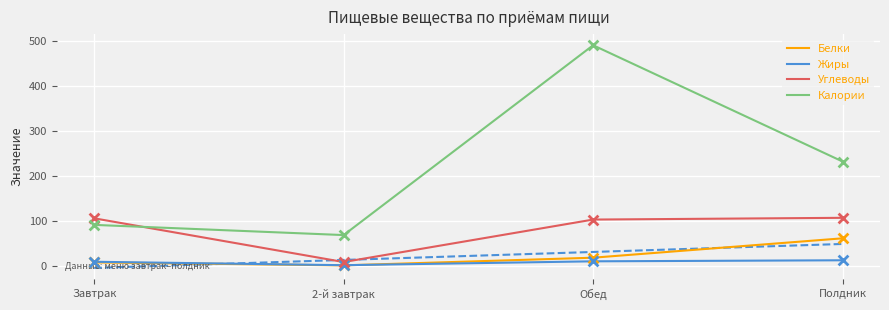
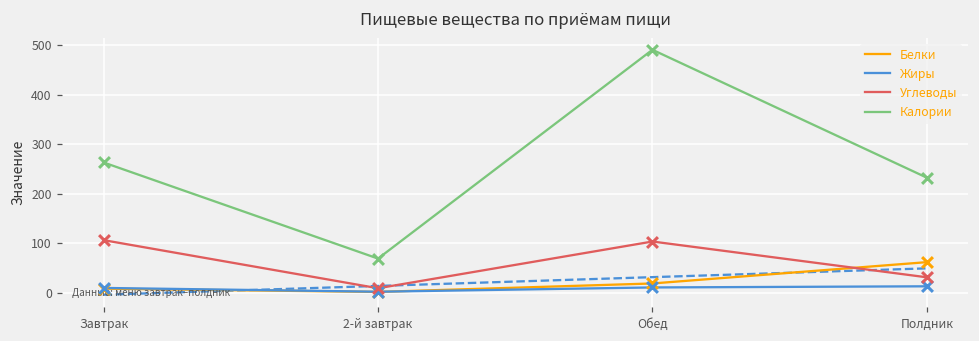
  {
    "Белки": {
      "Обед": 20,
      "Полдник": 60
    },
    "Углеводы": {
      "Завтрак": 110,
      "Обед": 100,
-     "Полдник": 110
+     "Полдник": 30
    },
    "Калории": {
-     "Завтрак": 90,
+     "Завтрак": 260,
      "2-й завтрак": 70,
      "Обед": 490,
      "Полдник": 230
    }
  }
